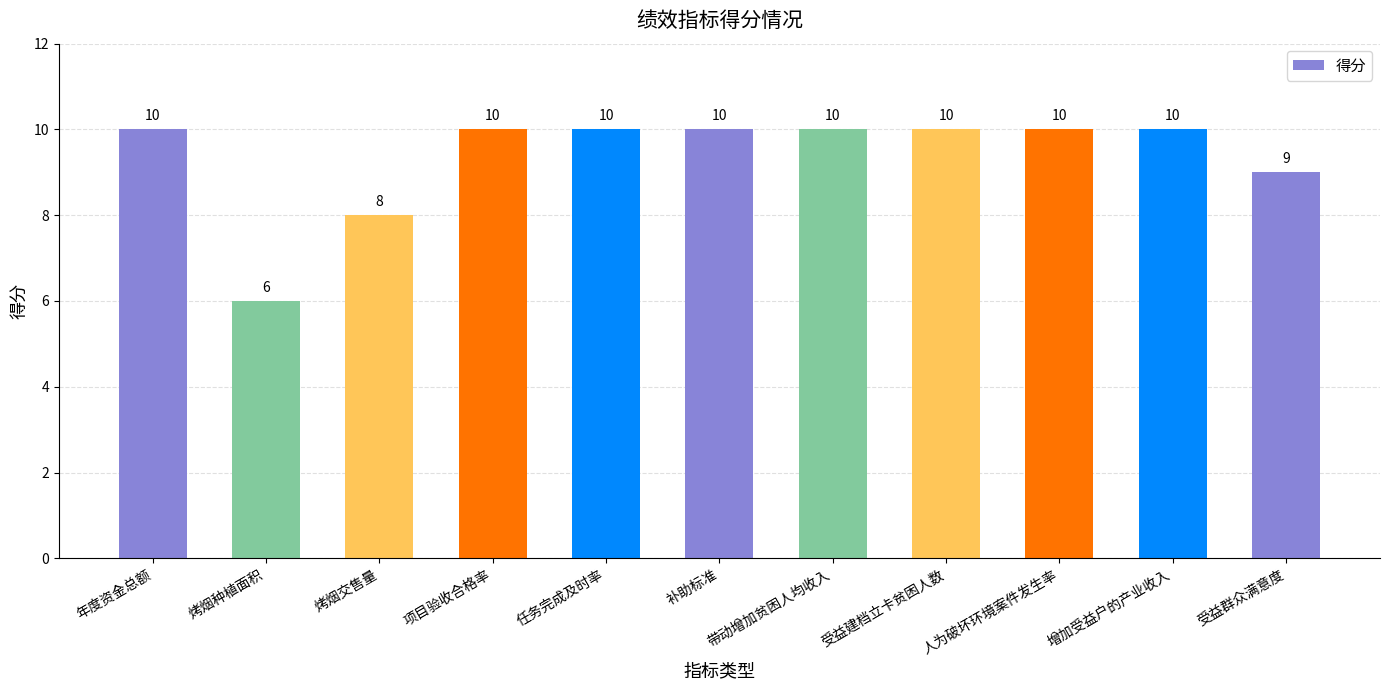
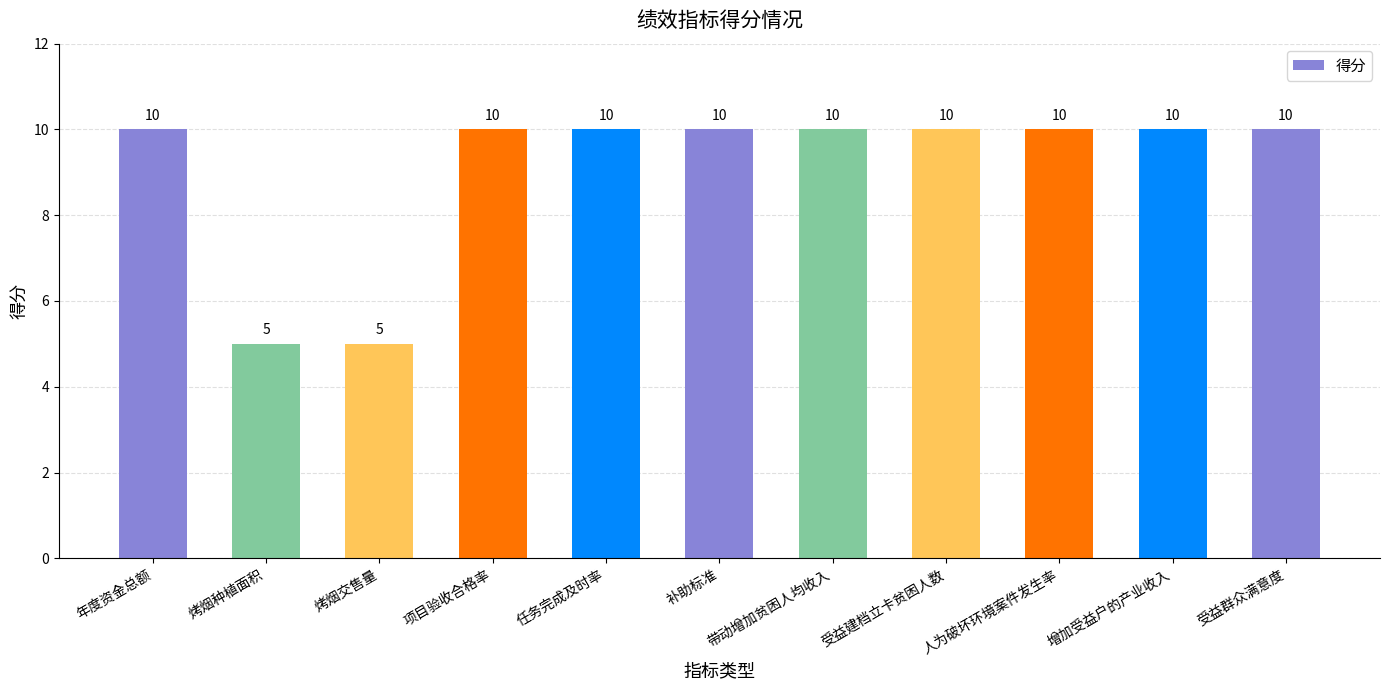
  {
    "年度资金总额": 10,
-   "烤烟种植面积": 6,
-   "烤烟交售量": 8,
+   "烤烟种植面积": 5,
+   "烤烟交售量": 5,
    "项目验收合格率": 10,
    "任务完成及时率": 10,
    "补助标准": 10,
    "带动增加贫困人均收入": 10,
    "受益建档立卡贫困人数": 10,
    "人为破坏环境案件发生率": 10,
    "增加受益户的产业收入": 10,
-   "受益群众满意度": 9
+   "受益群众满意度": 10
  }
